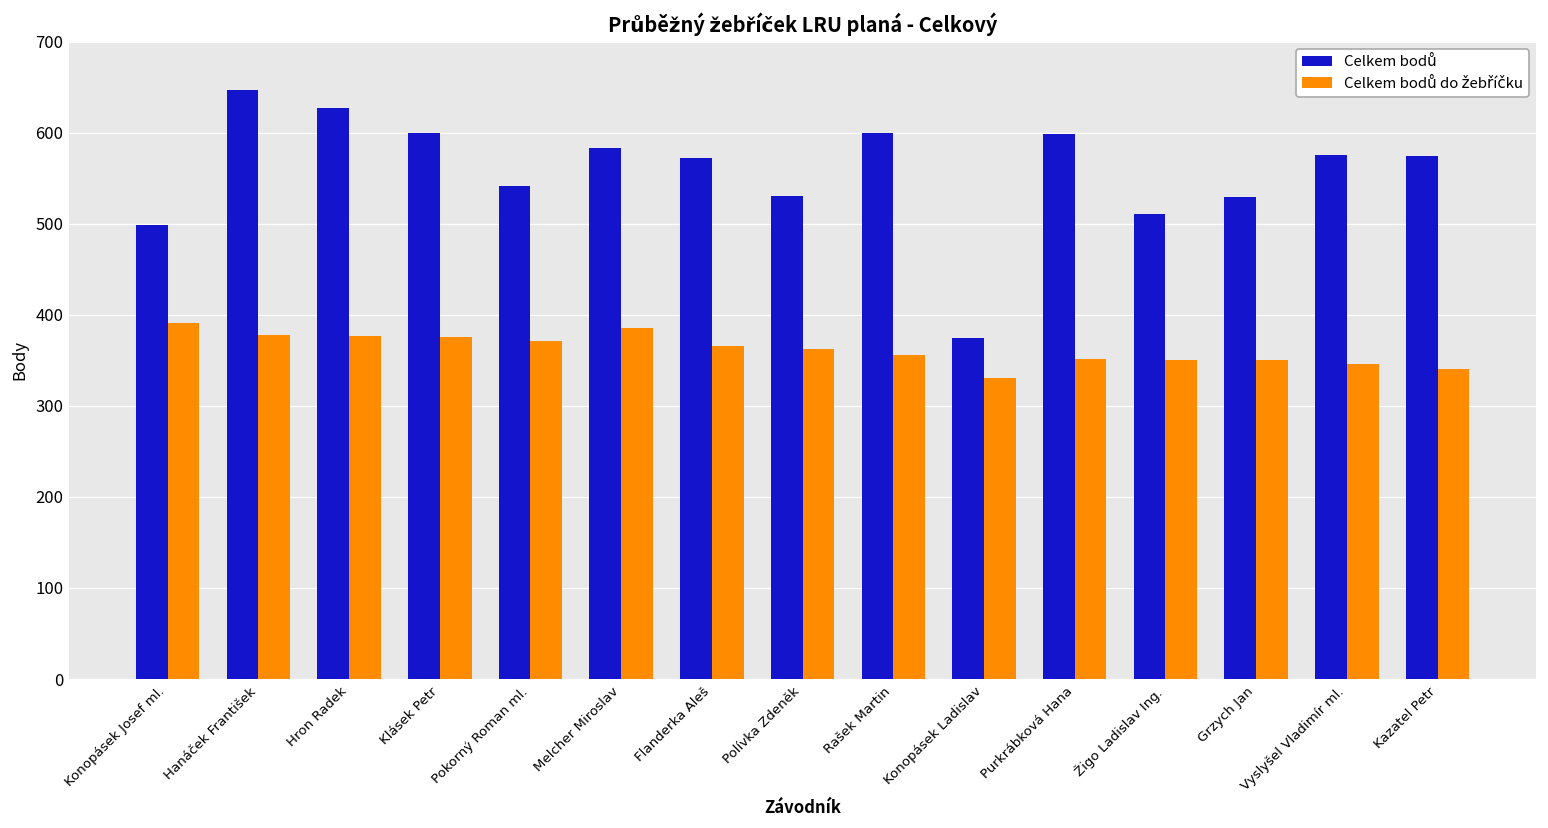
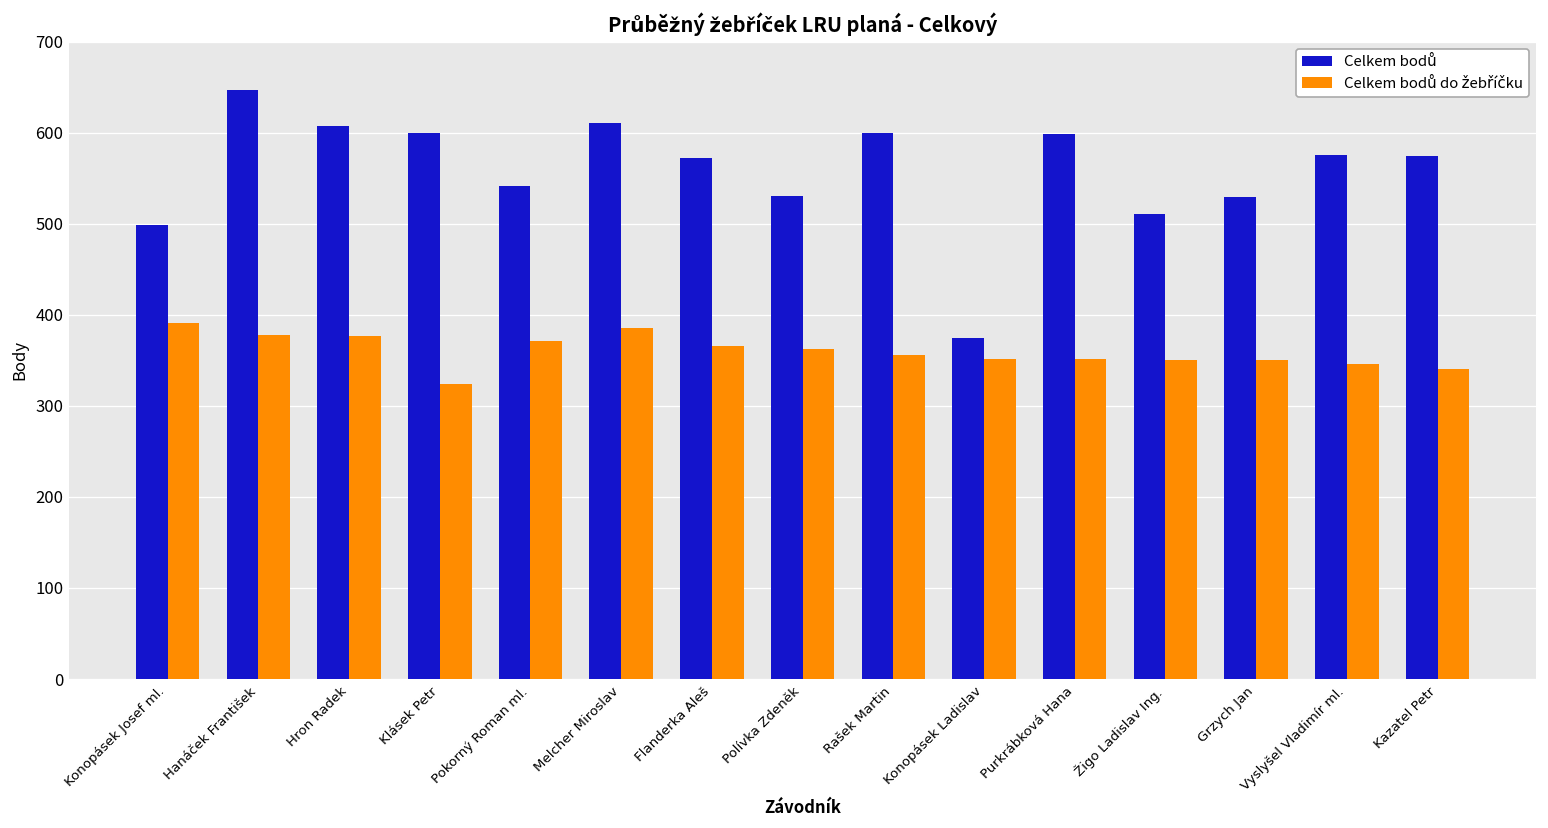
  {
    "Celkem bodů": {
      "Konopásek Josef ml.": 500,
      "Hanáček František": 650,
-     "Hron Radek": 630,
+     "Hron Radek": 610,
      "Klásek Petr": 600,
      "Pokorný Roman ml.": 540,
-     "Melcher Miroslav": 580,
+     "Melcher Miroslav": 610,
      "Flanderka Aleš": 570,
      "Polívka Zdeněk": 530,
      "Rašek Martin": 600,
      "Konopásek Ladislav": 380,
      "Purkrábková Hana": 600,
      "Žigo Ladislav Ing.": 510,
      "Grzych Jan": 530,
      "Vyslyšel Vladimír ml.": 580,
      "Kazatel Petr": 570
    },
    "Celkem bodů do žebříčku": {
      "Konopásek Josef ml.": 390,
      "Hanáček František": 380,
      "Hron Radek": 380,
-     "Klásek Petr": 380,
+     "Klásek Petr": 320,
      "Pokorný Roman ml.": 370,
      "Melcher Miroslav": 390,
      "Flanderka Aleš": 370,
      "Polívka Zdeněk": 360,
      "Rašek Martin": 360,
-     "Konopásek Ladislav": 330,
+     "Konopásek Ladislav": 350,
      "Purkrábková Hana": 350,
      "Žigo Ladislav Ing.": 350,
      "Grzych Jan": 350,
      "Vyslyšel Vladimír ml.": 350,
      "Kazatel Petr": 340
    }
  }
